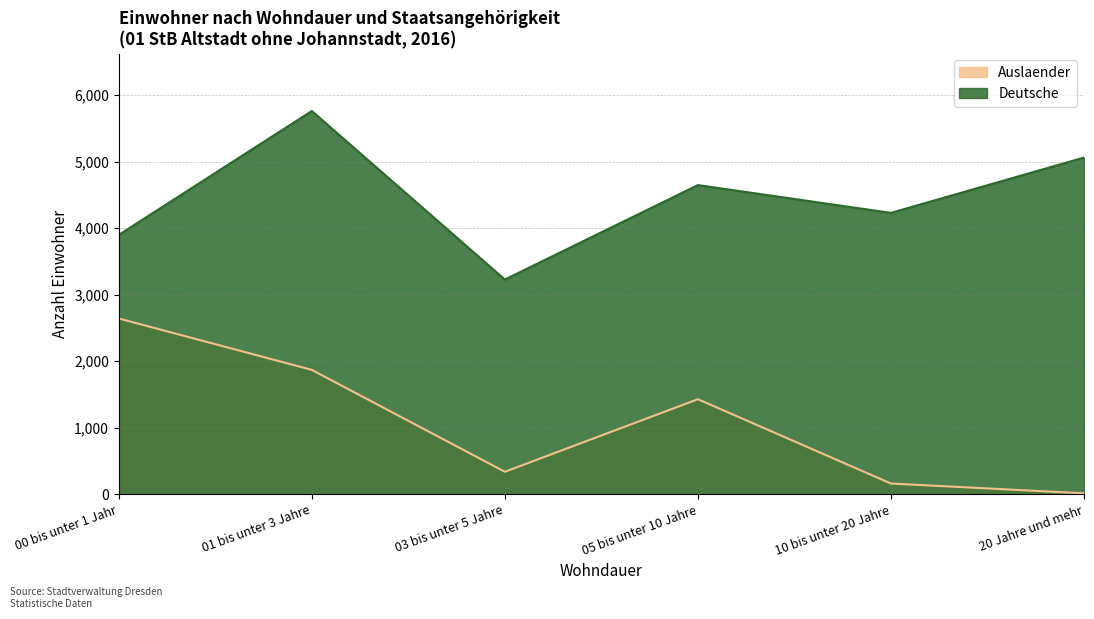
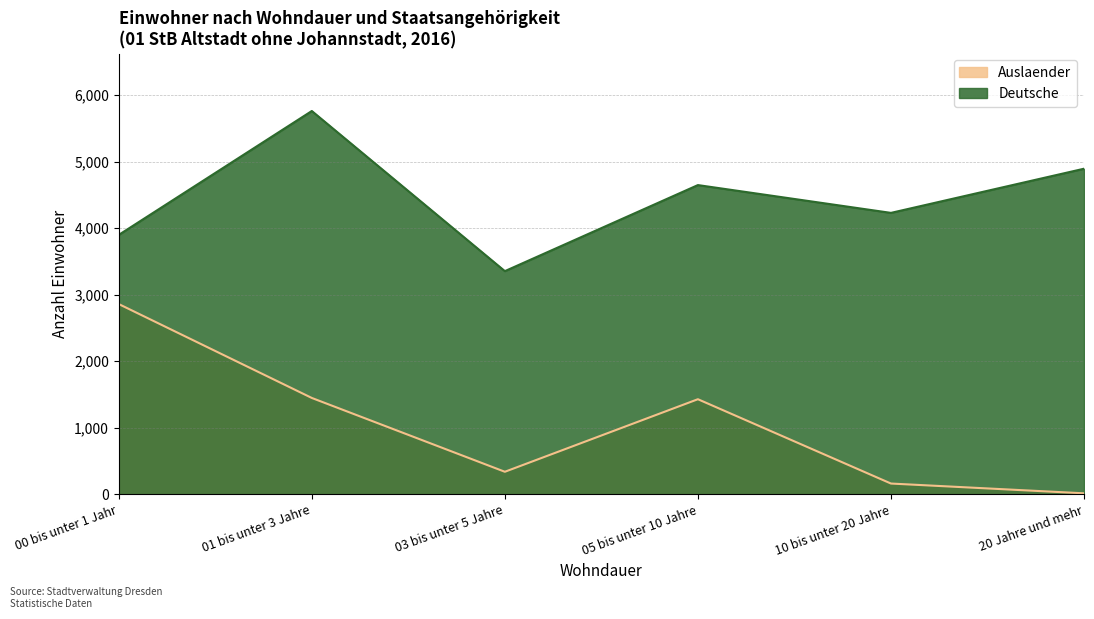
  {
    "Auslaender": {
-     "00 bis unter 1 Jahr": "2,600",
-     "01 bis unter 3 Jahre": "1,900",
+     "00 bis unter 1 Jahr": "2,900",
+     "01 bis unter 3 Jahre": "1,400",
      "03 bis unter 5 Jahre": "300",
      "05 bis unter 10 Jahre": "1,400",
      "10 bis unter 20 Jahre": "200",
      "20 Jahre und mehr": "0"
    },
    "Deutsche": {
      "00 bis unter 1 Jahr": "3,900",
      "01 bis unter 3 Jahre": "5,800",
-     "03 bis unter 5 Jahre": "3,200",
+     "03 bis unter 5 Jahre": "3,400",
      "05 bis unter 10 Jahre": "4,600",
      "10 bis unter 20 Jahre": "4,200",
-     "20 Jahre und mehr": "5,100"
+     "20 Jahre und mehr": "4,900"
    }
  }
